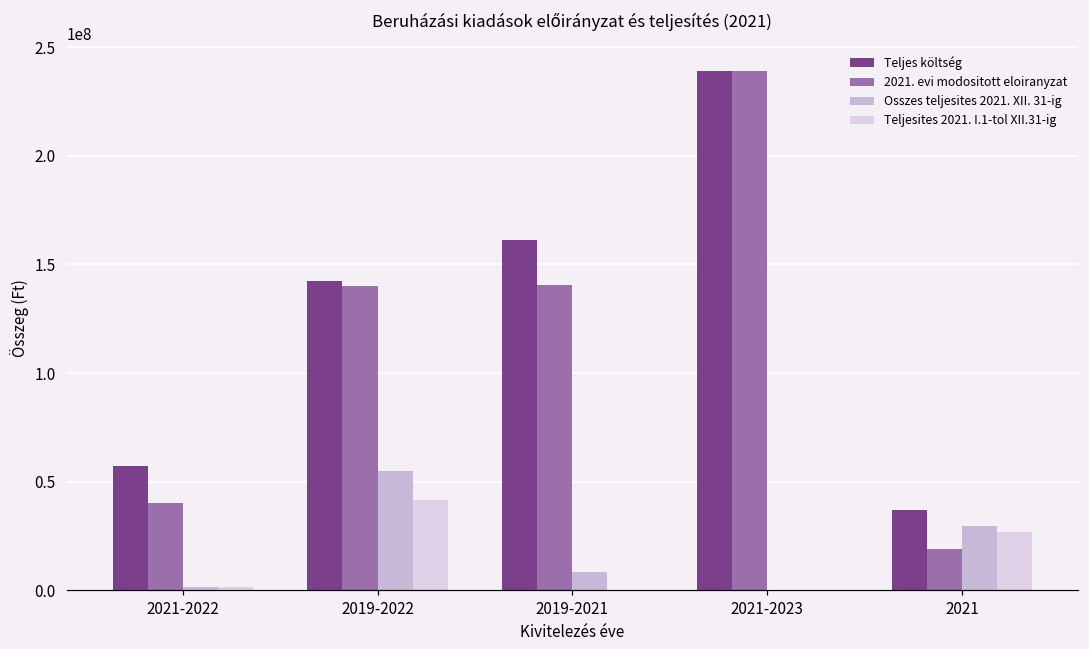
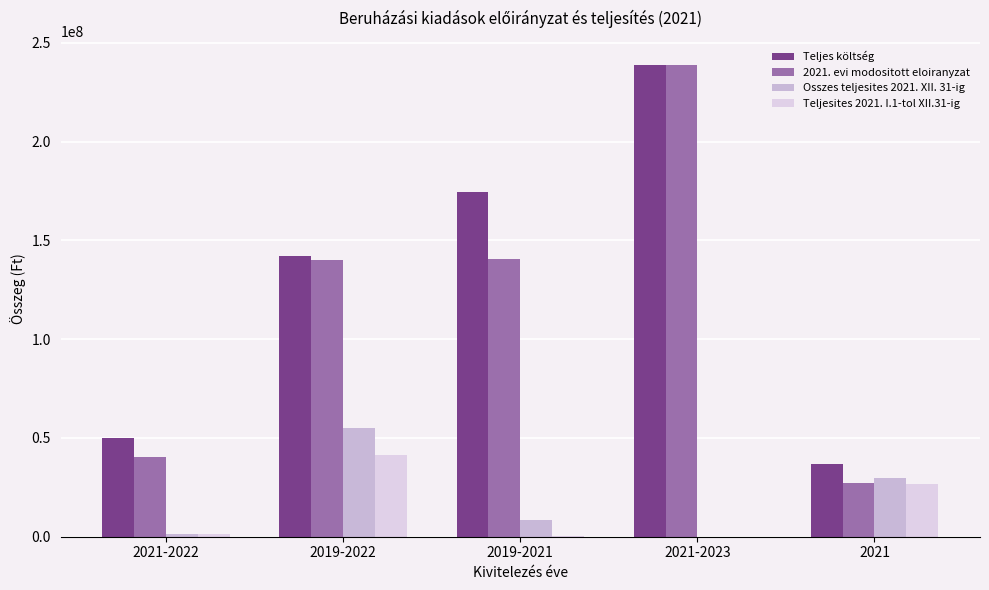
  {
    "Teljes költség": {
-     "2021-2022": 57000000,
+     "2021-2022": 50000000,
      "2019-2022": 142000000,
-     "2019-2021": 161000000,
+     "2019-2021": 175000000,
      "2021-2023": 239000000,
      "2021": 37000000
    },
    "2021. evi modositott eloiranyzat": {
      "2021-2022": 40000000,
      "2019-2022": 140000000,
      "2019-2021": 141000000,
      "2021-2023": 239000000,
-     "2021": 19000000
+     "2021": 27000000
    }
  }
